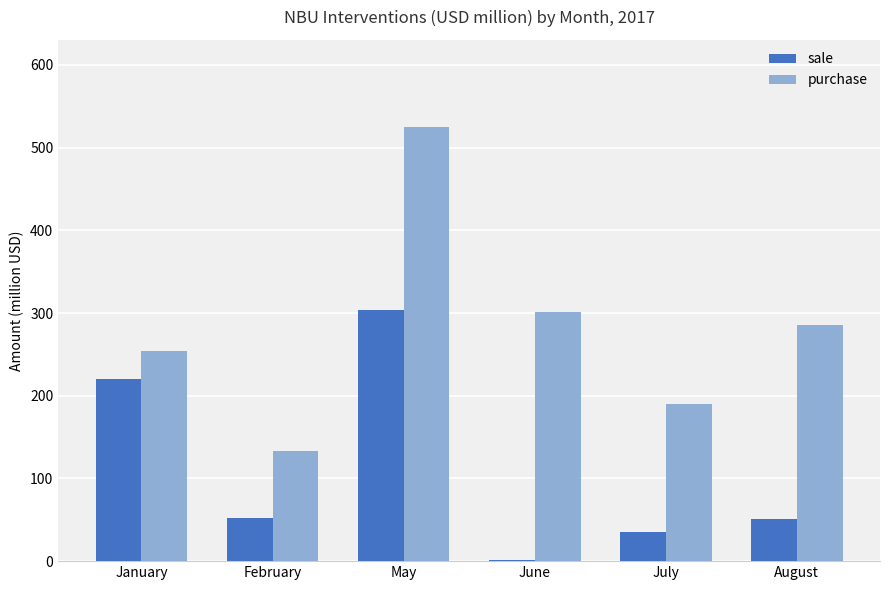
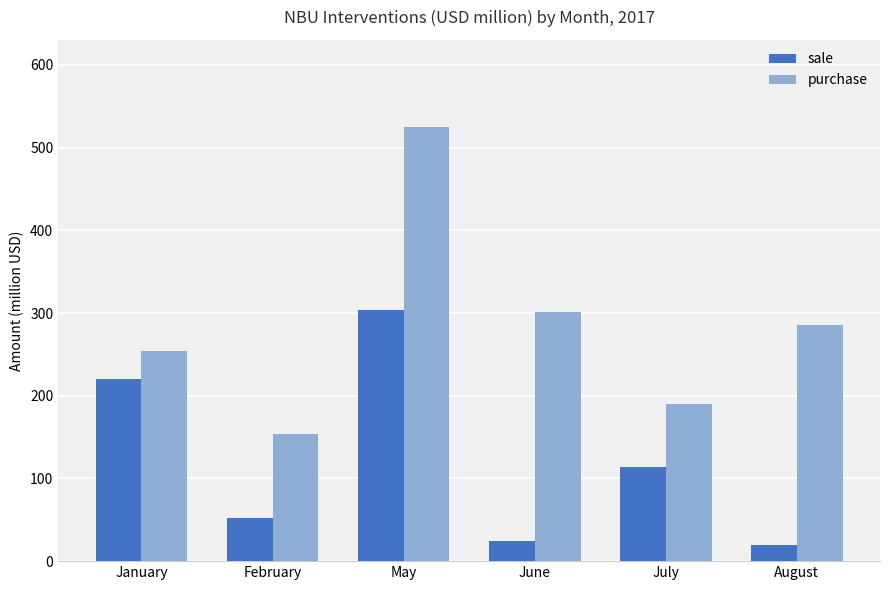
  {
    "sale": {
      "January": 220,
      "February": 50,
      "May": 300,
-     "June": 0,
-     "July": 30,
-     "August": 50
+     "June": 20,
+     "July": 110,
+     "August": 20
    },
    "purchase": {
      "January": 250,
-     "February": 130,
+     "February": 150,
      "May": 530,
      "June": 300,
      "July": 190,
      "August": 290
    }
  }
